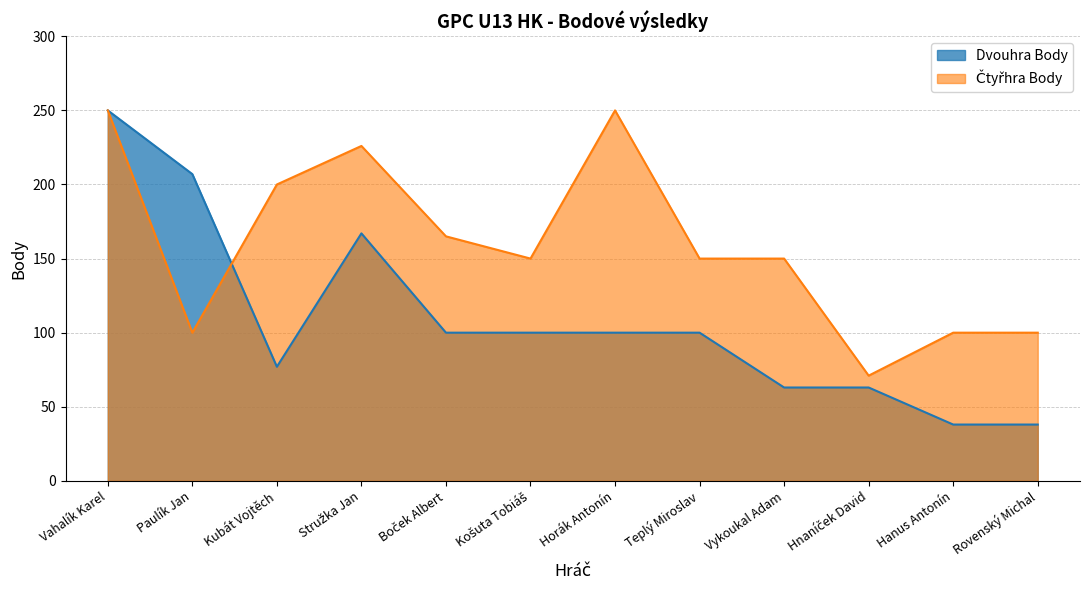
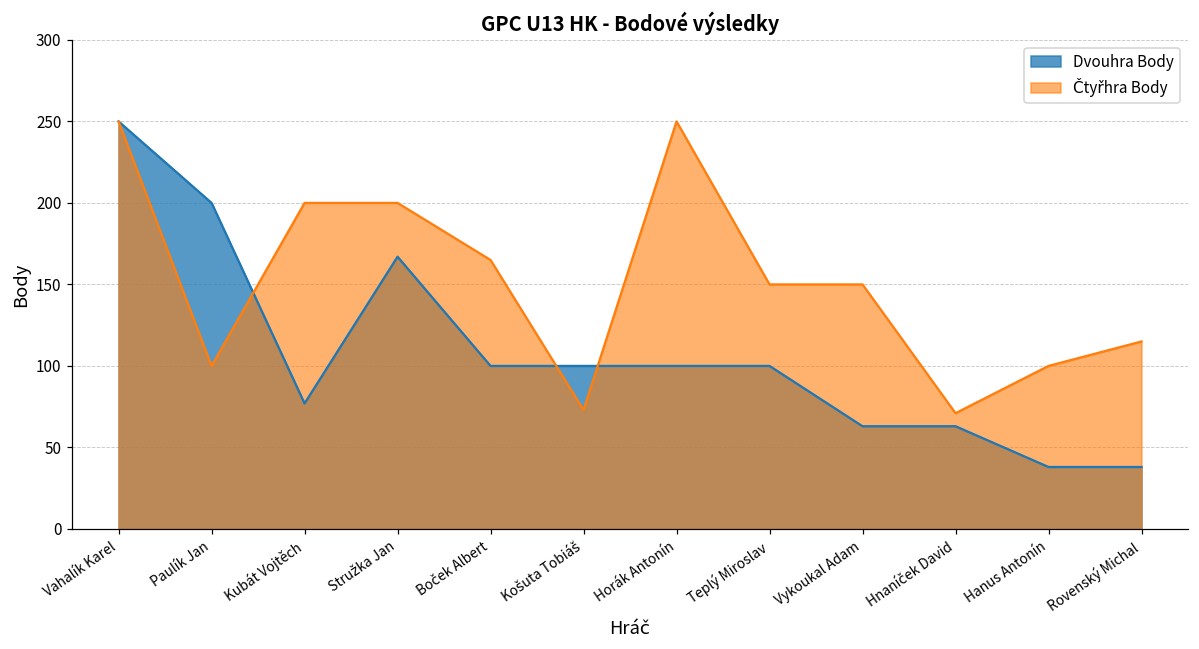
  {
    "Dvouhra Body": {
-     "Paulík Jan": 207,
+     "Paulík Jan": 200,
      "Kubát Vojtěch": 77,
      "Stružka Jan": 167,
      "Boček Albert": 100,
      "Košuta Tobiáš": 100,
      "Horák Antonín": 100,
      "Teplý Miroslav": 100,
      "Vykoukal Adam": 63,
      "Hnaníček David": 63,
      "Hanus Antonín": 38,
      "Rovenský Michal": 38
    },
    "Čtyřhra Body": {
      "Paulík Jan": 100,
      "Kubát Vojtěch": 200,
-     "Stružka Jan": 226,
+     "Stružka Jan": 200,
      "Boček Albert": 165,
-     "Košuta Tobiáš": 150,
+     "Košuta Tobiáš": 73,
      "Horák Antonín": 250,
      "Teplý Miroslav": 150,
      "Vykoukal Adam": 150,
      "Hnaníček David": 71,
      "Hanus Antonín": 100,
-     "Rovenský Michal": 100
+     "Rovenský Michal": 115
    }
  }
